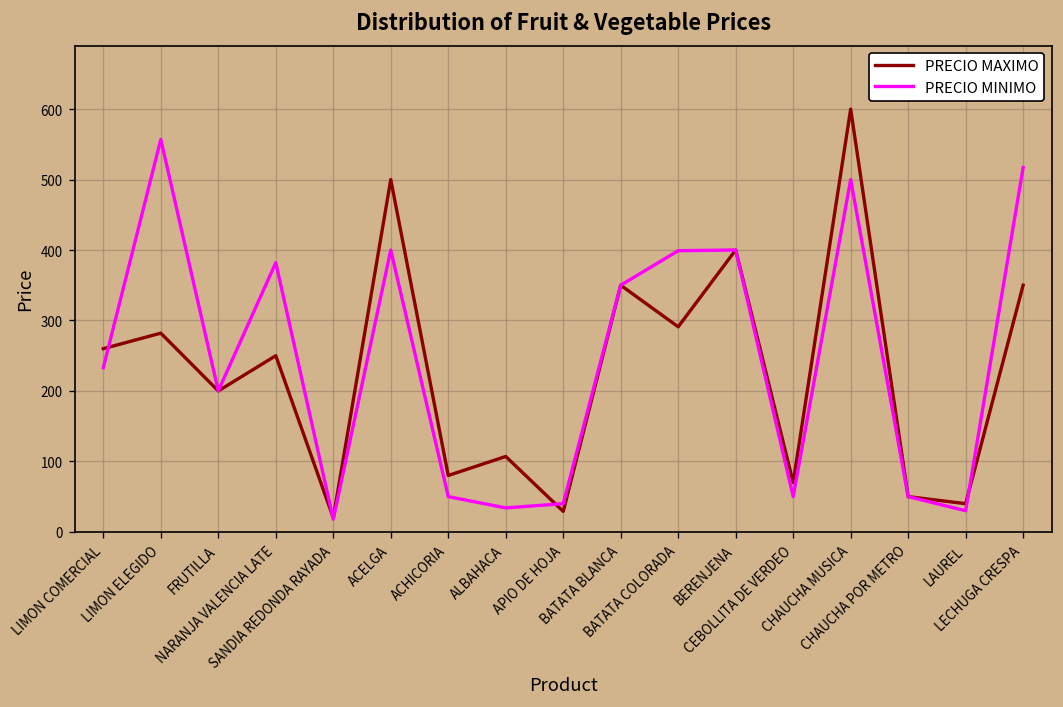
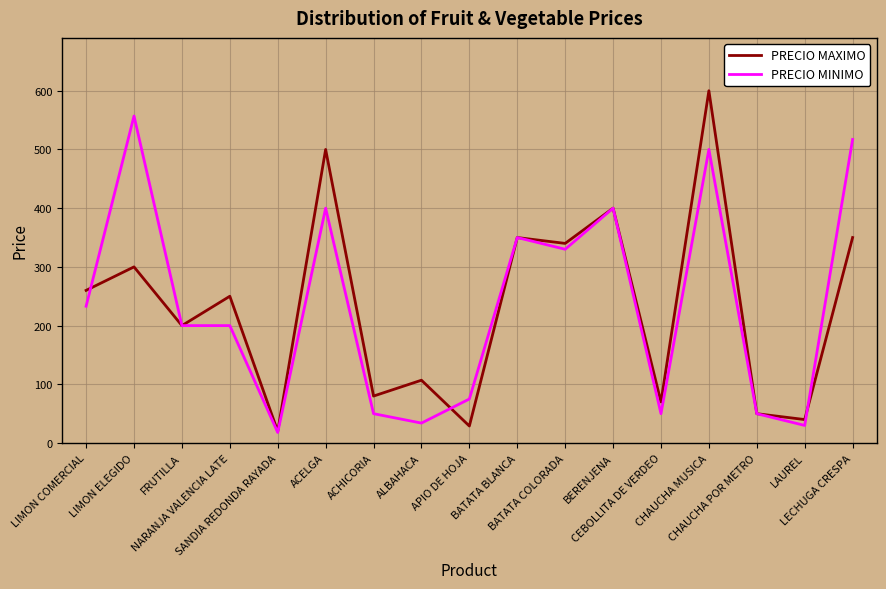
  {
    "PRECIO MAXIMO": {
      "LIMON COMERCIAL": 260,
-     "LIMON ELEGIDO": 280,
+     "LIMON ELEGIDO": 300,
      "NARANJA VALENCIA LATE": 250,
      "ACELGA": 500,
      "ACHICORIA": 80,
      "ALBAHACA": 110,
      "APIO DE HOJA": 30,
-     "BATATA COLORADA": 290,
+     "BATATA COLORADA": 340,
      "CEBOLLITA DE VERDEO": 70,
      "CHAUCHA MUSICA": 600,
      "LAUREL": 40,
      "LECHUGA CRESPA": 350
    },
    "PRECIO MINIMO": {
      "LIMON COMERCIAL": 230,
      "LIMON ELEGIDO": 560,
-     "NARANJA VALENCIA LATE": 380,
+     "NARANJA VALENCIA LATE": 200,
      "ACELGA": 400,
      "ACHICORIA": 50,
      "ALBAHACA": 30,
-     "APIO DE HOJA": 40,
-     "BATATA COLORADA": 400,
+     "APIO DE HOJA": 80,
+     "BATATA COLORADA": 330,
      "CEBOLLITA DE VERDEO": 50,
      "CHAUCHA MUSICA": 500,
      "LAUREL": 30,
      "LECHUGA CRESPA": 520
    }
  }
